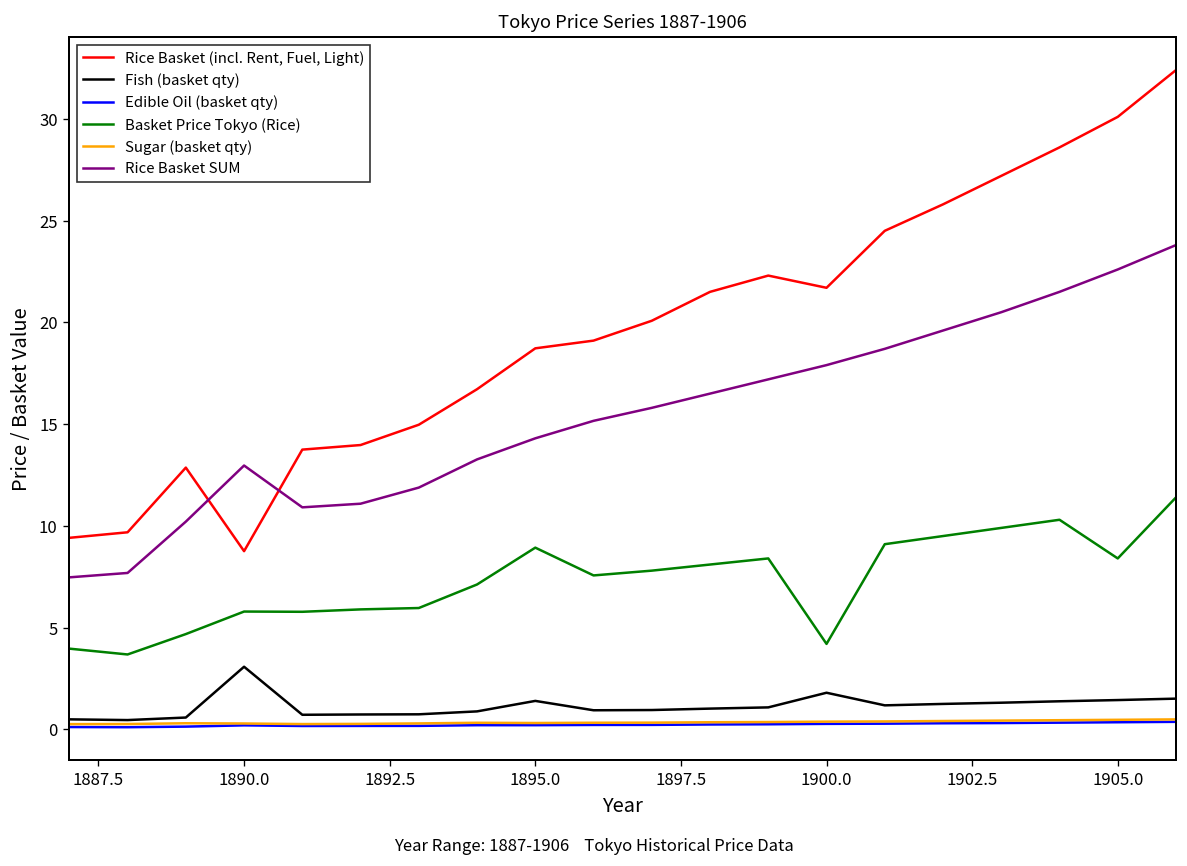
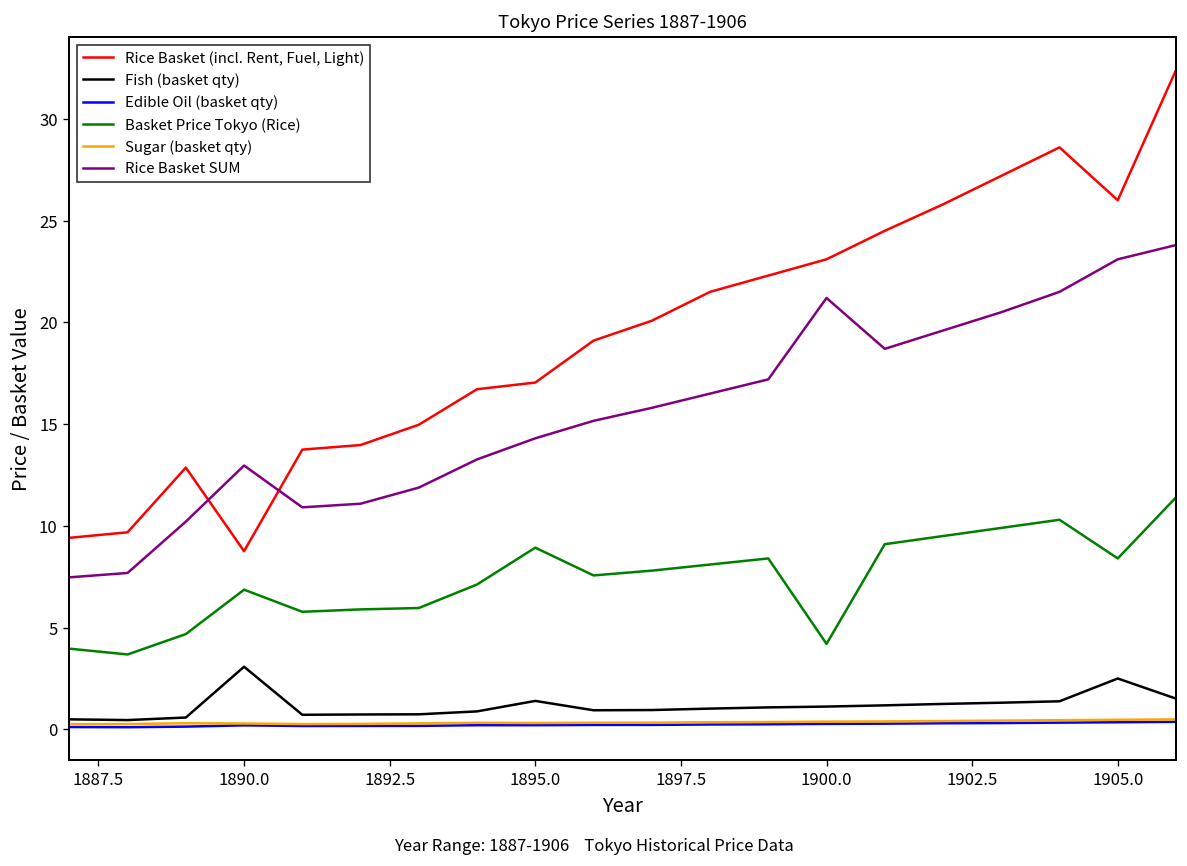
  {
    "Rice Basket (incl. Rent, Fuel, Light)": {
      "1890.0": 8.8,
-     "1895.0": 18.7,
-     "1900.0": 21.7,
-     "1905.0": 30.1
+     "1895.0": 17.0,
+     "1900.0": 23.1,
+     "1905.0": 26.0
    },
    "Fish (basket qty)": {
      "1890.0": 3.1,
      "1895.0": 1.4,
-     "1900.0": 1.8,
-     "1905.0": 1.4
+     "1900.0": 1.1,
+     "1905.0": 2.5
    },
    "Basket Price Tokyo (Rice)": {
-     "1890.0": 5.8,
+     "1890.0": 6.9,
      "1895.0": 8.9,
      "1900.0": 4.2,
      "1905.0": 8.4
    },
    "Rice Basket SUM": {
      "1890.0": 13.0,
      "1895.0": 14.3,
-     "1900.0": 17.9,
-     "1905.0": 22.6
+     "1900.0": 21.2,
+     "1905.0": 23.1
    }
  }
